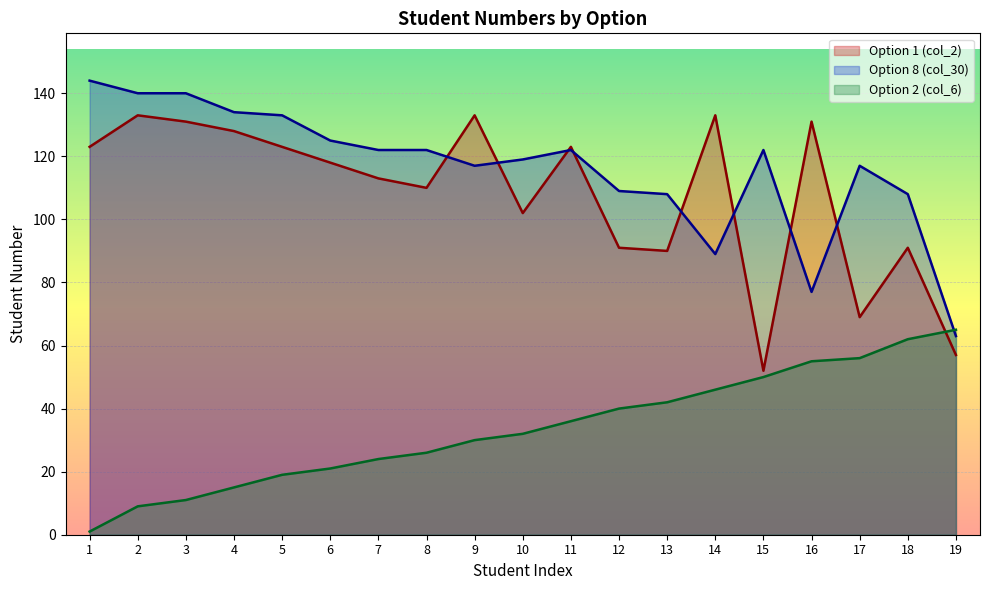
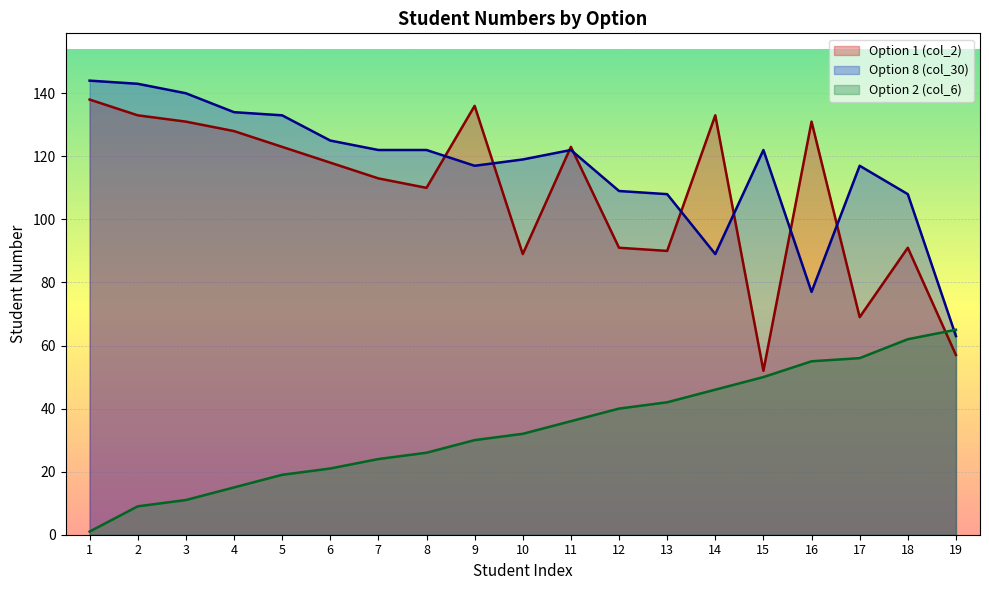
  {
    "Option 1 (col_2)": {
-     "1": 123,
+     "1": 138,
      "2": 133,
      "3": 131,
      "4": 128,
      "5": 123,
      "6": 118,
      "7": 113,
      "8": 110,
-     "9": 133,
-     "10": 102,
+     "9": 136,
+     "10": 89,
      "11": 123,
      "12": 91,
      "13": 90,
      "14": 133,
      "15": 52,
      "16": 131,
      "17": 69,
      "18": 91,
      "19": 57
    },
    "Option 8 (col_30)": {
      "1": 144,
-     "2": 140,
+     "2": 143,
      "3": 140,
      "4": 134,
      "5": 133,
      "6": 125,
      "7": 122,
      "8": 122,
      "9": 117,
      "10": 119,
      "11": 122,
      "12": 109,
      "13": 108,
      "14": 89,
      "15": 122,
      "16": 77,
      "17": 117,
      "18": 108,
      "19": 63
    },
    "Option 2 (col_6)": {
      "1": 1,
      "2": 9,
      "3": 11,
      "4": 15,
      "5": 19,
      "6": 21,
      "7": 24,
      "8": 26,
      "9": 30,
      "10": 32,
      "11": 36,
      "12": 40,
      "13": 42,
      "14": 46,
      "15": 50,
      "16": 55,
      "17": 56,
      "18": 62,
      "19": 65
    }
  }
